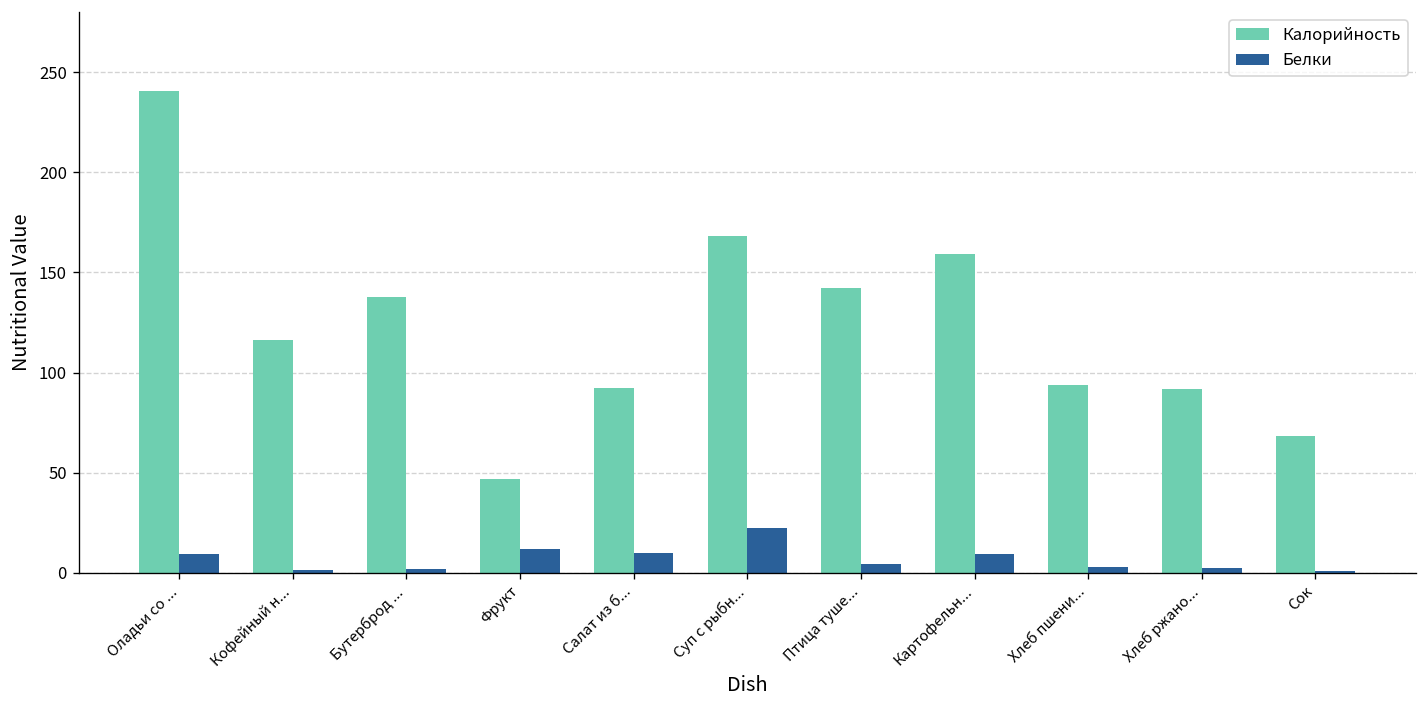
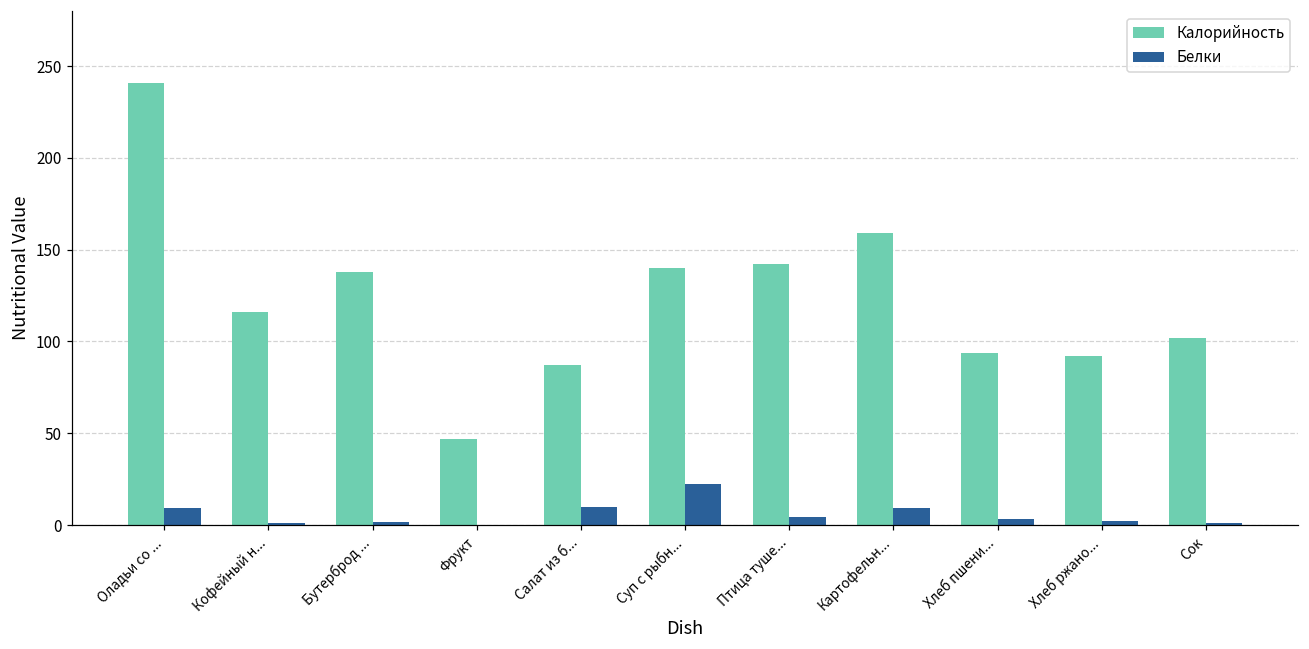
  {
    "Калорийность": {
      "Оладьи со ...": 241,
      "Кофейный н...": 116,
      "Бутерброд ...": 138,
      "Фрукт": 47,
-     "Салат из б...": 92,
-     "Суп с рыбн...": 168,
+     "Салат из б...": 87,
+     "Суп с рыбн...": 140,
      "Птица туше...": 142,
      "Картофельн...": 159,
      "Хлеб пшени...": 94,
      "Хлеб ржано...": 92,
-     "Сок": 68
+     "Сок": 102
    },
    "Белки": {
      "Оладьи со ...": 9,
      "Бутерброд ...": 2,
-     "Фрукт": 12,
+     "Фрукт": 0,
      "Салат из б...": 10,
      "Суп с рыбн...": 22,
      "Птица туше...": 4,
      "Картофельн...": 9,
      "Хлеб пшени...": 3,
      "Хлеб ржано...": 2
    }
  }
